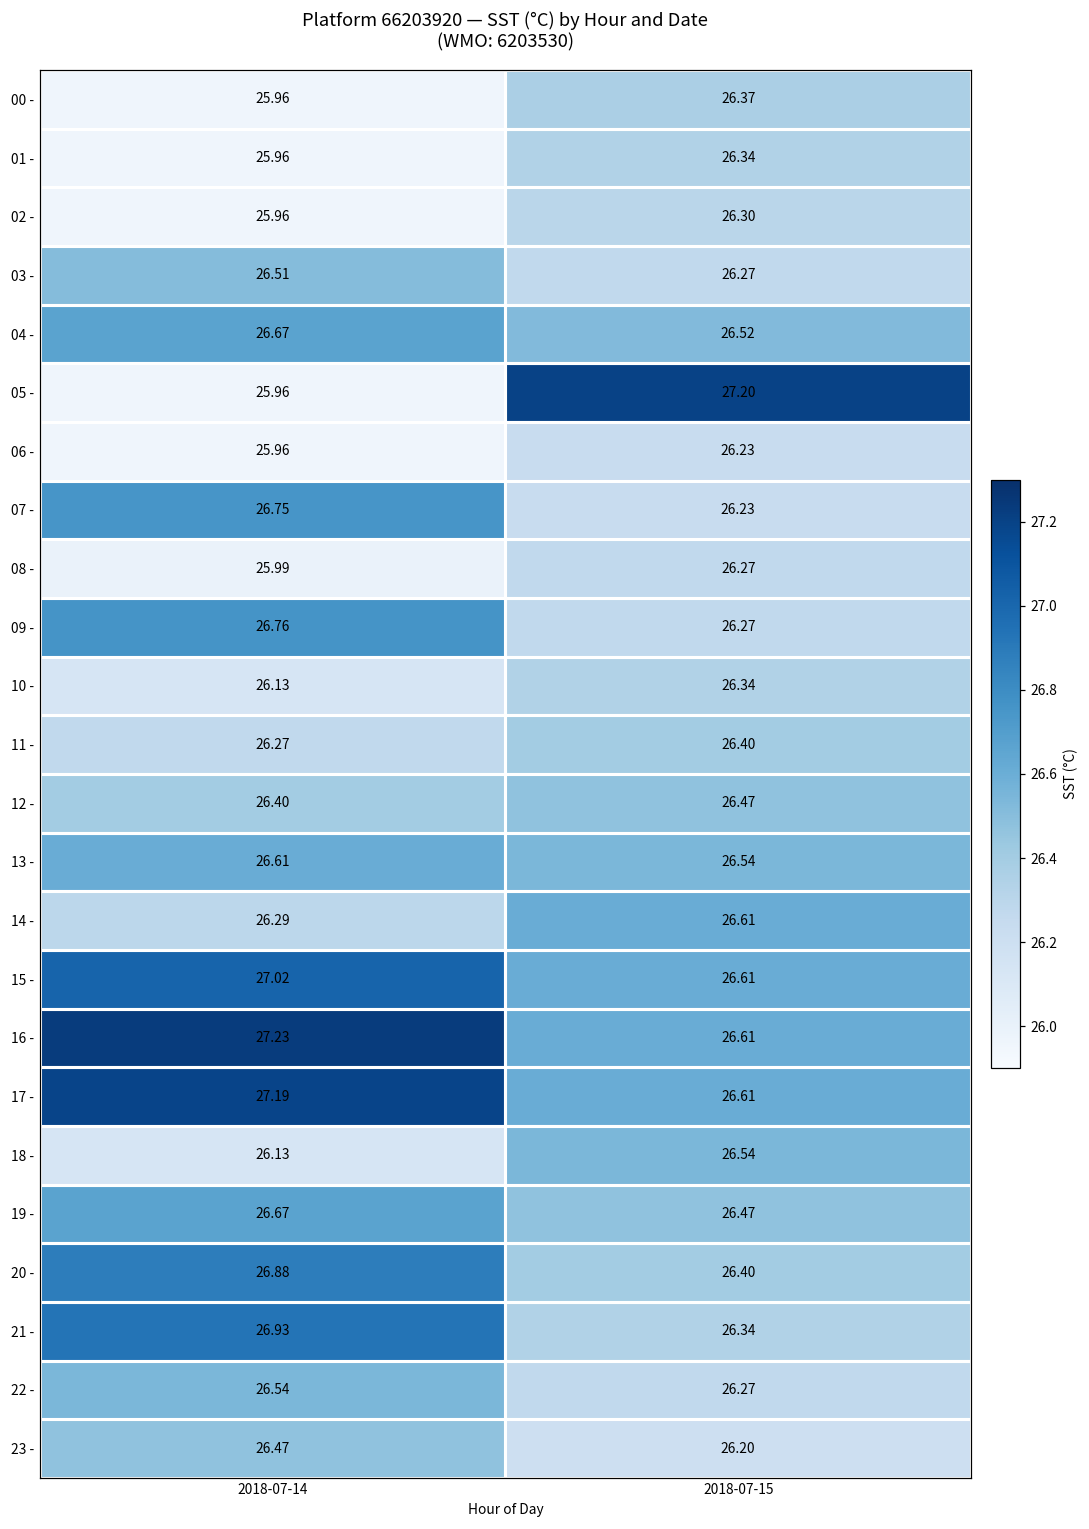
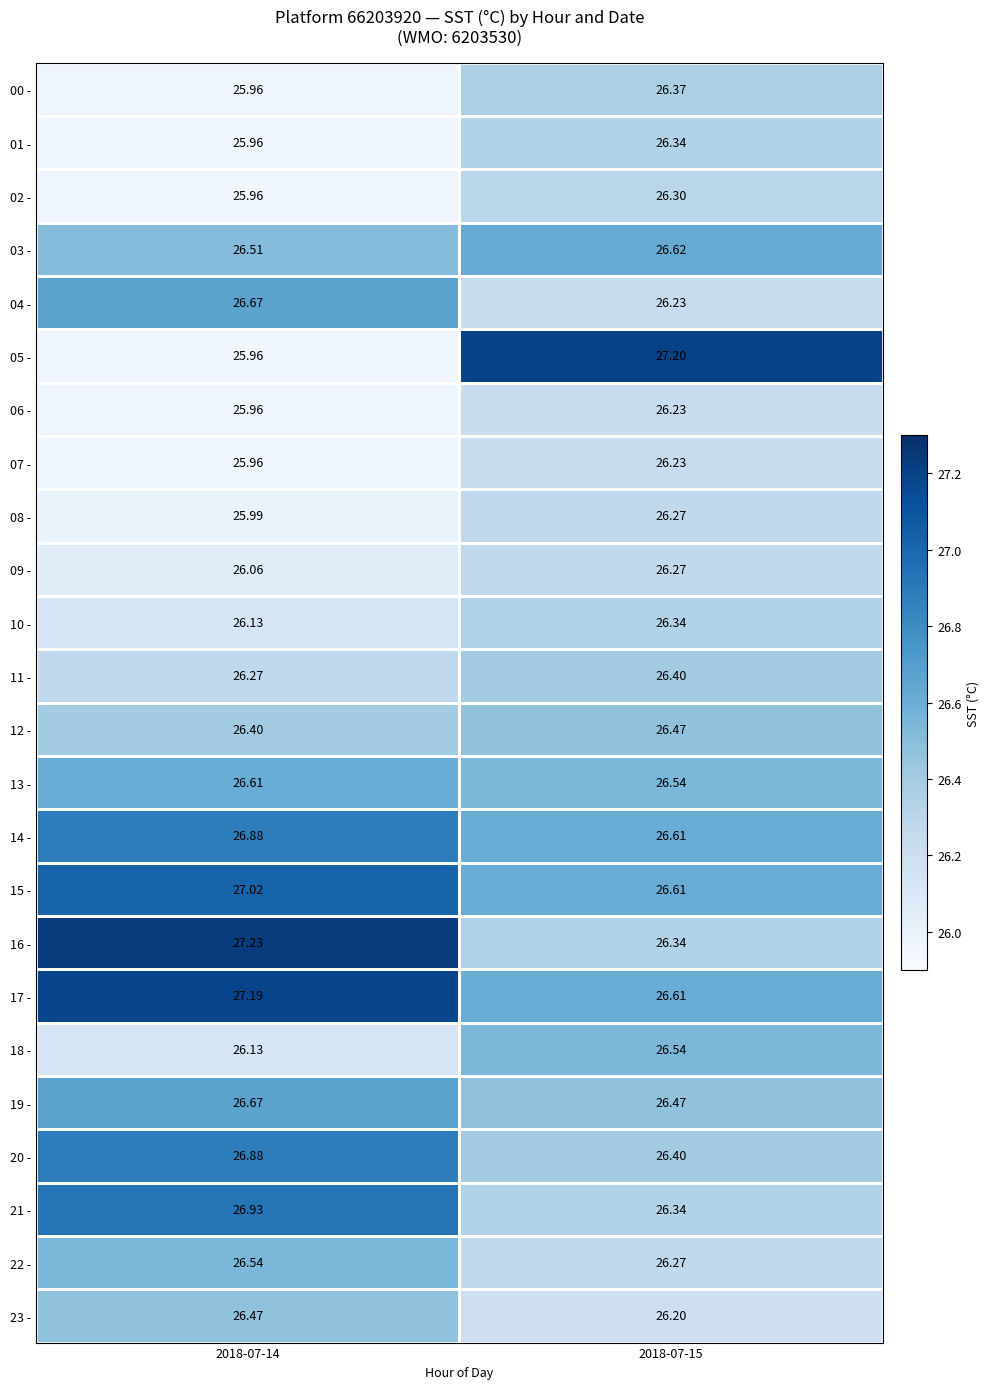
  {
    "00 -": {
      "2018-07-14": 25.96,
      "2018-07-15": 26.37
    },
    "01 -": {
      "2018-07-14": 25.96,
      "2018-07-15": 26.34
    },
    "02 -": {
      "2018-07-14": 25.96,
      "2018-07-15": 26.30
    },
    "03 -": {
      "2018-07-14": 26.51,
-     "2018-07-15": 26.27
+     "2018-07-15": 26.62
    },
    "04 -": {
      "2018-07-14": 26.67,
-     "2018-07-15": 26.52
+     "2018-07-15": 26.23
    },
    "05 -": {
      "2018-07-14": 25.96,
      "2018-07-15": 27.20
    },
    "06 -": {
      "2018-07-14": 25.96,
      "2018-07-15": 26.23
    },
    "07 -": {
-     "2018-07-14": 26.75,
+     "2018-07-14": 25.96,
      "2018-07-15": 26.23
    },
    "08 -": {
      "2018-07-14": 25.99,
      "2018-07-15": 26.27
    },
    "09 -": {
-     "2018-07-14": 26.76,
+     "2018-07-14": 26.06,
      "2018-07-15": 26.27
    },
    "10 -": {
      "2018-07-14": 26.13,
      "2018-07-15": 26.34
    },
    "11 -": {
      "2018-07-14": 26.27,
      "2018-07-15": 26.40
    },
    "12 -": {
      "2018-07-14": 26.40,
      "2018-07-15": 26.47
    },
    "13 -": {
      "2018-07-14": 26.61,
      "2018-07-15": 26.54
    },
    "14 -": {
-     "2018-07-14": 26.29,
+     "2018-07-14": 26.88,
      "2018-07-15": 26.61
    },
    "15 -": {
      "2018-07-14": 27.02,
      "2018-07-15": 26.61
    },
    "16 -": {
      "2018-07-14": 27.23,
-     "2018-07-15": 26.61
+     "2018-07-15": 26.34
    },
    "17 -": {
      "2018-07-14": 27.19,
      "2018-07-15": 26.61
    },
    "18 -": {
      "2018-07-14": 26.13,
      "2018-07-15": 26.54
    },
    "19 -": {
      "2018-07-14": 26.67,
      "2018-07-15": 26.47
    },
    "20 -": {
      "2018-07-14": 26.88,
      "2018-07-15": 26.40
    },
    "21 -": {
      "2018-07-14": 26.93,
      "2018-07-15": 26.34
    },
    "22 -": {
      "2018-07-14": 26.54,
      "2018-07-15": 26.27
    },
    "23 -": {
      "2018-07-14": 26.47,
      "2018-07-15": 26.20
    }
  }
